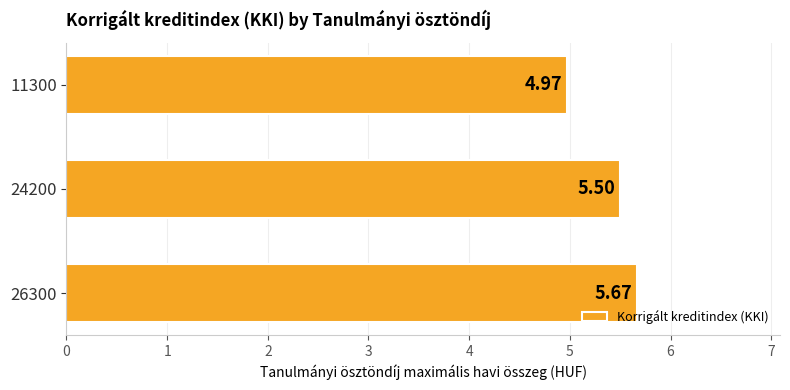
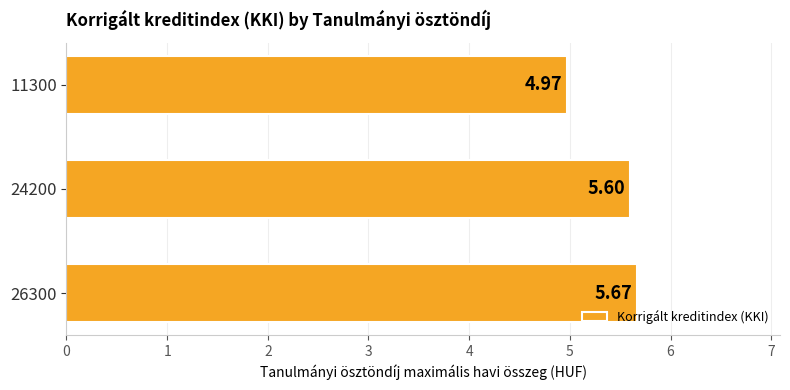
  {
    "11300": 4.97,
-   "24200": 5.50,
+   "24200": 5.60,
    "26300": 5.67
  }
